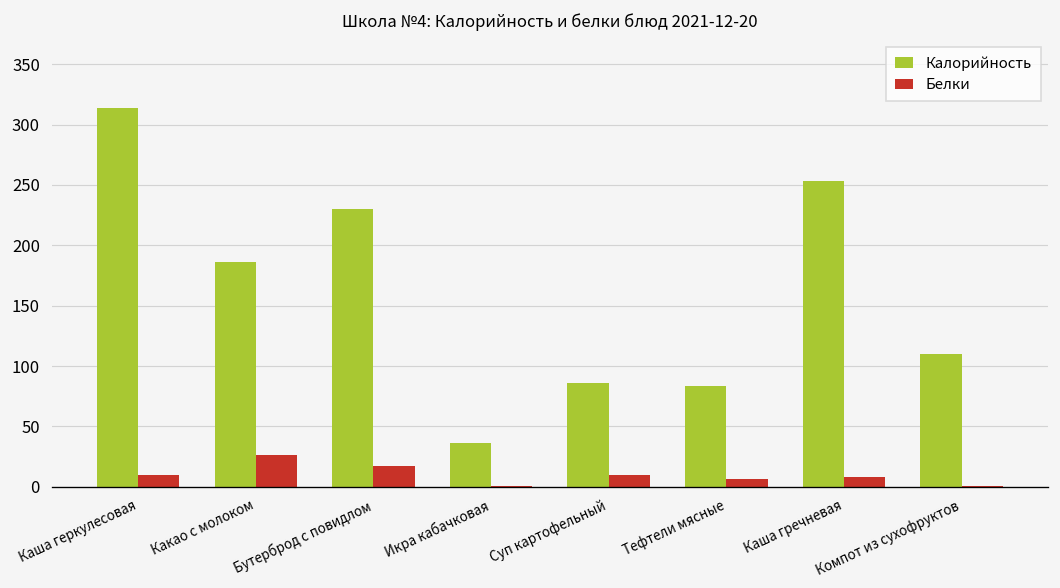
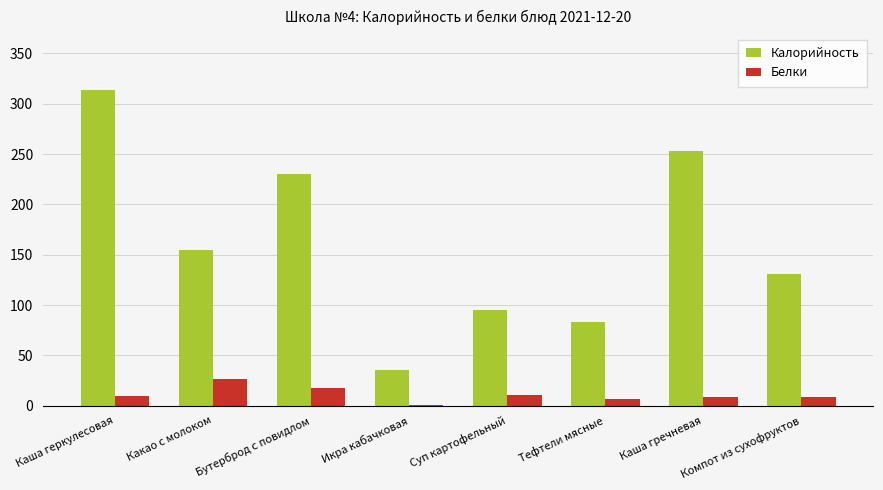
  {
    "Калорийность": {
      "Каша геркулесовая": 314,
-     "Какао с молоком": 186,
+     "Какао с молоком": 155,
      "Бутерброд с повидлом": 230,
      "Икра кабачковая": 36,
-     "Суп картофельный": 86,
+     "Суп картофельный": 95,
      "Тефтели мясные": 83,
      "Каша гречневая": 253,
-     "Компот из сухофруктов": 110
+     "Компот из сухофруктов": 131
    },
    "Белки": {
      "Каша геркулесовая": 10,
      "Какао с молоком": 26,
      "Бутерброд с повидлом": 17,
      "Суп картофельный": 10,
      "Тефтели мясные": 6,
      "Каша гречневая": 9,
-     "Компот из сухофруктов": 1
+     "Компот из сухофруктов": 9
    }
  }
